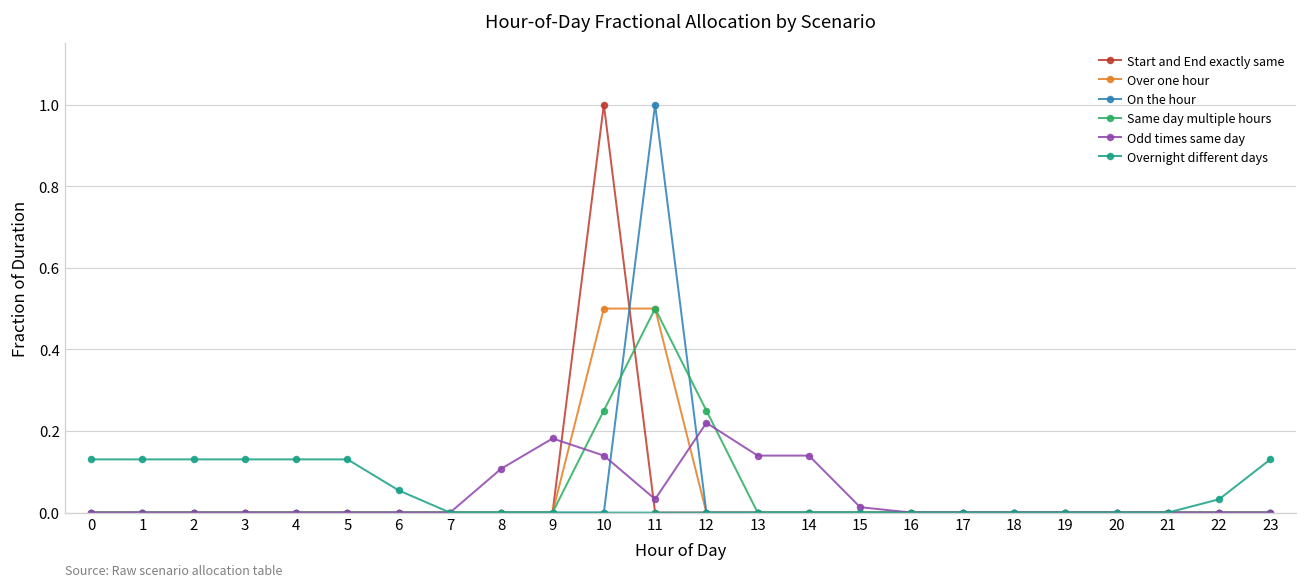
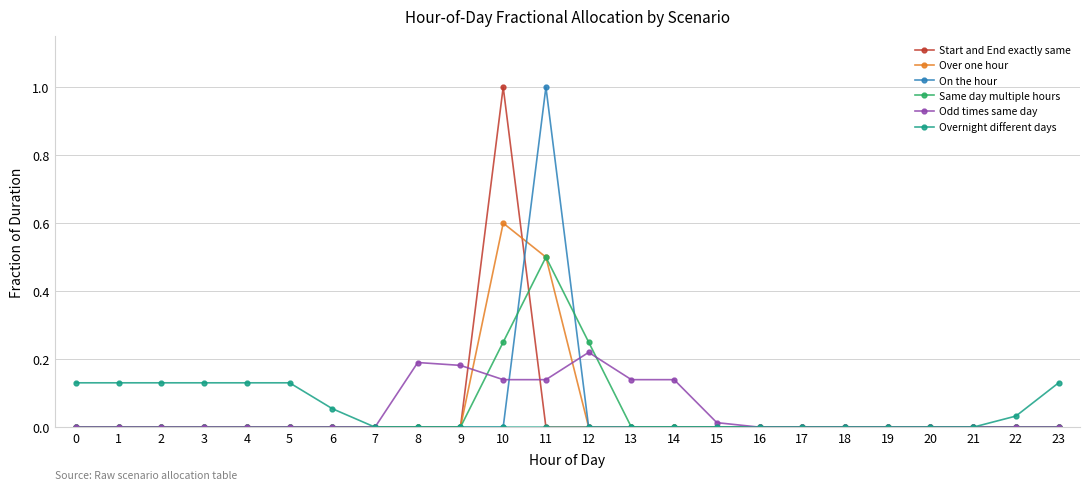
  {
    "Start and End exactly same": {
      "10": 1.00
    },
    "Over one hour": {
-     "10": 0.5
+     "10": 0.6
    },
    "On the hour": {
      "11": 1.00
    },
    "Odd times same day": {
-     "8": 0.11,
+     "8": 0.19,
      "9": 0.18,
      "10": 0.14,
-     "11": 0.03,
+     "11": 0.14,
      "12": 0.22,
      "13": 0.14,
      "14": 0.14,
      "15": 0.01
    }
  }
